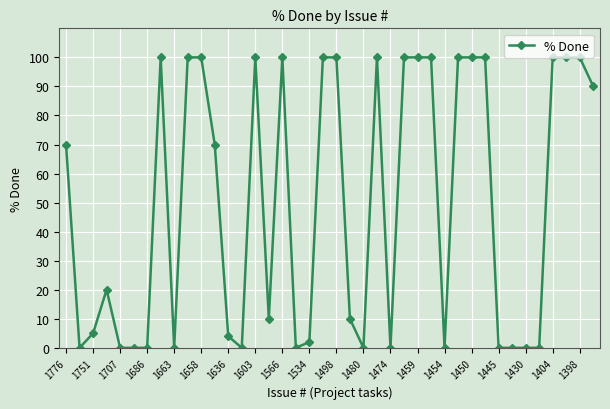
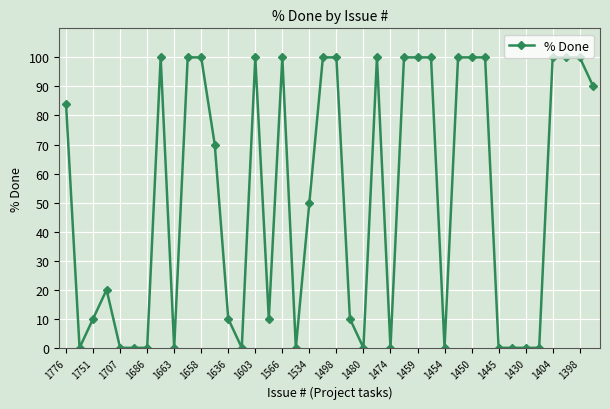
  {
-   "1776": 70,
-   "1751": 5,
+   "1776": 84,
+   "1751": 10,
    "1707": 0,
    "1686": 0,
    "1663": 0,
    "1658": 100,
-   "1636": 4,
+   "1636": 10,
    "1603": 100,
    "1566": 100,
-   "1534": 2,
+   "1534": 50,
    "1498": 100,
    "1480": 0,
    "1474": 0,
    "1459": 100,
    "1454": 0,
    "1450": 100,
    "1445": 0,
    "1430": 0
  }
